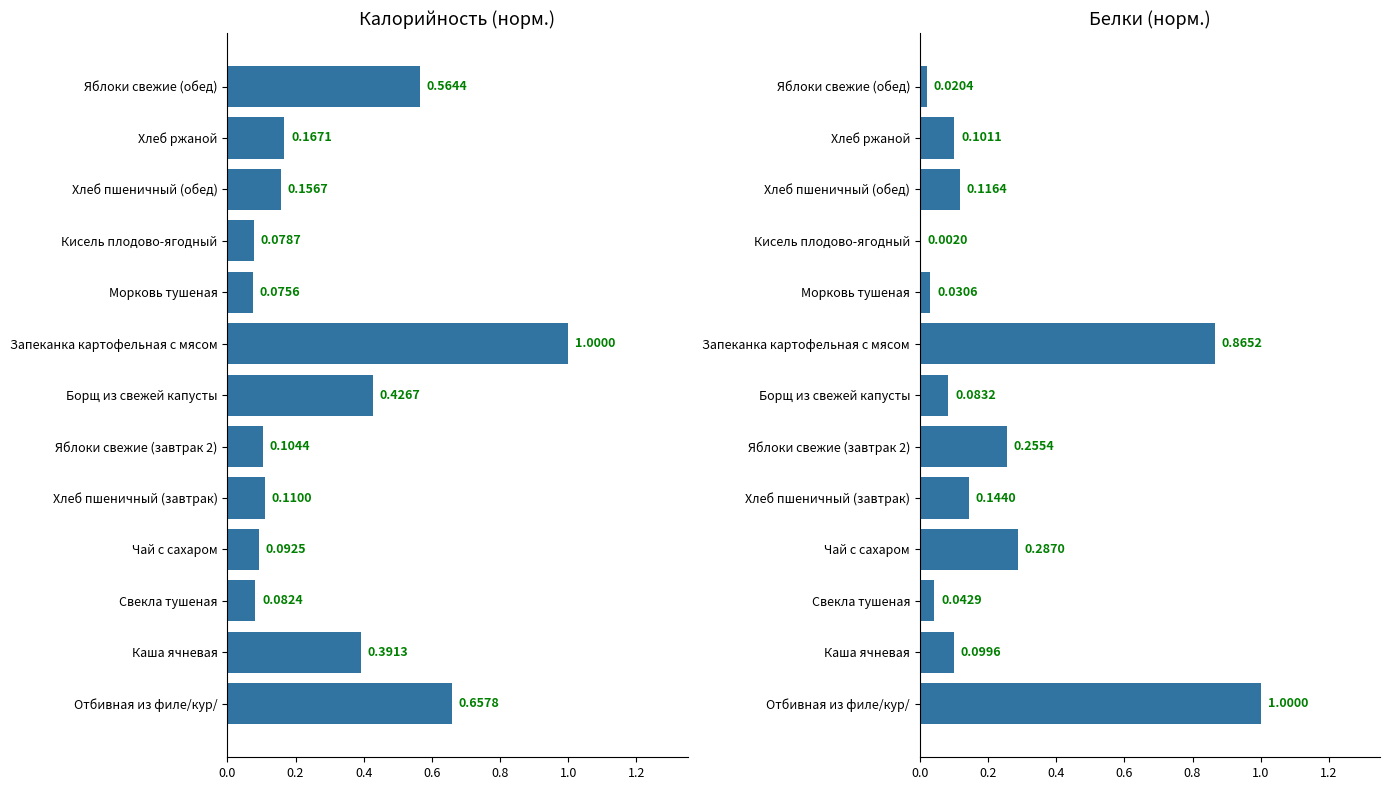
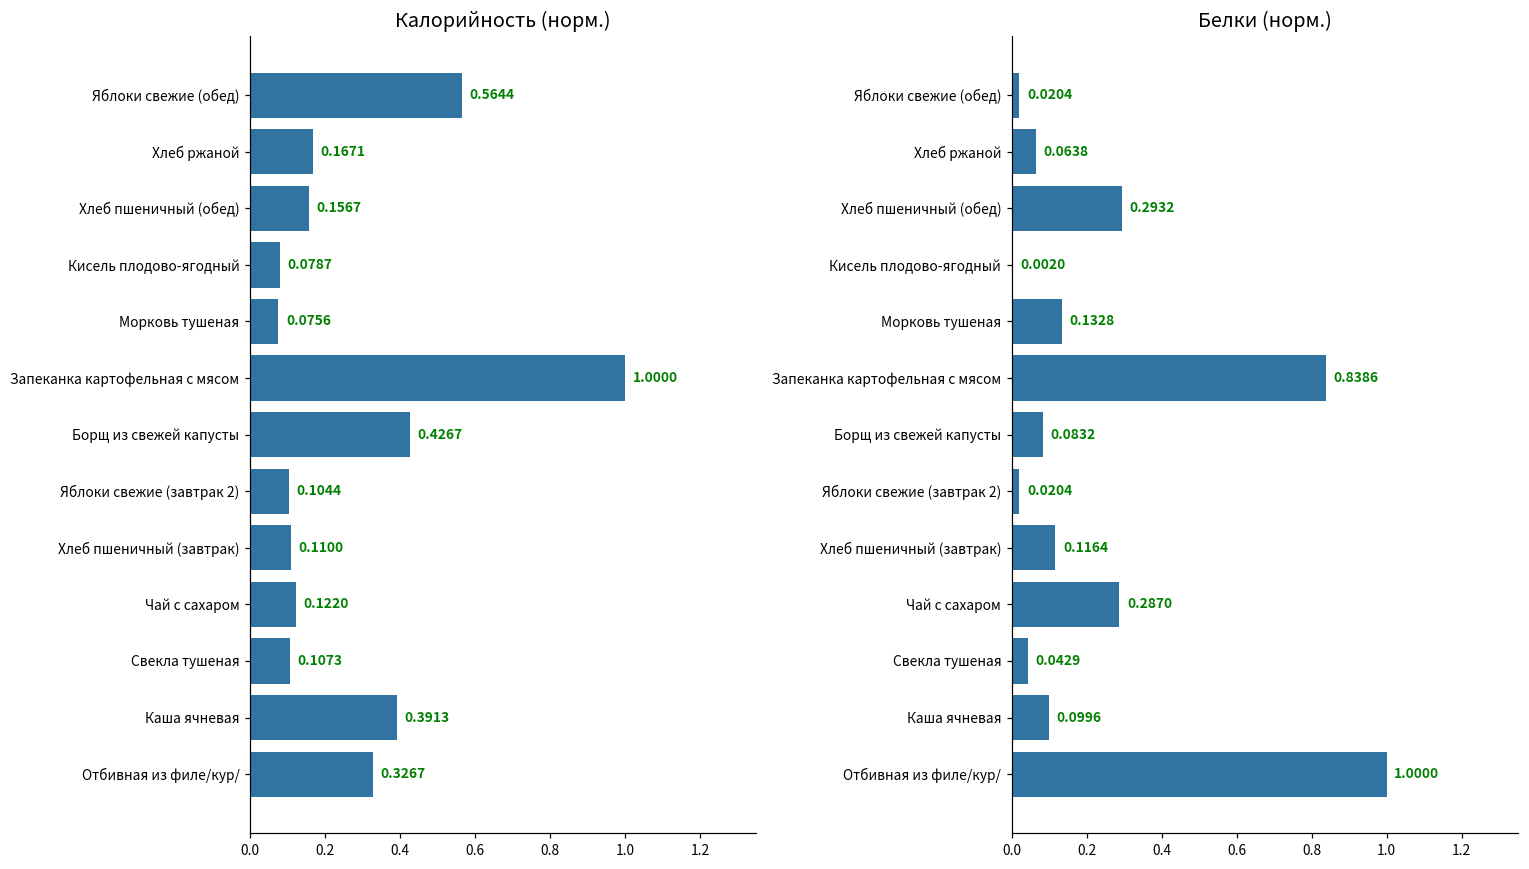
  {
    "Калорийность (норм.)": {
      "Яблоки свежие (обед)": 0.5644,
      "Хлеб ржаной": 0.1671,
      "Хлеб пшеничный (обед)": 0.1567,
      "Кисель плодово-ягодный": 0.0787,
      "Морковь тушеная": 0.0756,
      "Запеканка картофельная с мясом": 1.0000,
      "Борщ из свежей капусты": 0.4267,
      "Яблоки свежие (завтрак 2)": 0.1044,
      "Хлеб пшеничный (завтрак)": 0.1100,
-     "Чай с сахаром": 0.0925,
-     "Свекла тушеная": 0.0824,
+     "Чай с сахаром": 0.1220,
+     "Свекла тушеная": 0.1073,
      "Каша ячневая": 0.3913,
-     "Отбивная из филе/кур/": 0.6578
+     "Отбивная из филе/кур/": 0.3267
    },
    "Белки (норм.)": {
      "Яблоки свежие (обед)": 0.0204,
-     "Хлеб ржаной": 0.1011,
-     "Хлеб пшеничный (обед)": 0.1164,
+     "Хлеб ржаной": 0.0638,
+     "Хлеб пшеничный (обед)": 0.2932,
      "Кисель плодово-ягодный": 0.0020,
-     "Морковь тушеная": 0.0306,
-     "Запеканка картофельная с мясом": 0.8652,
+     "Морковь тушеная": 0.1328,
+     "Запеканка картофельная с мясом": 0.8386,
      "Борщ из свежей капусты": 0.0832,
-     "Яблоки свежие (завтрак 2)": 0.2554,
-     "Хлеб пшеничный (завтрак)": 0.1440,
+     "Яблоки свежие (завтрак 2)": 0.0204,
+     "Хлеб пшеничный (завтрак)": 0.1164,
      "Чай с сахаром": 0.2870,
      "Свекла тушеная": 0.0429,
      "Каша ячневая": 0.0996,
      "Отбивная из филе/кур/": 1.0000
    }
  }
